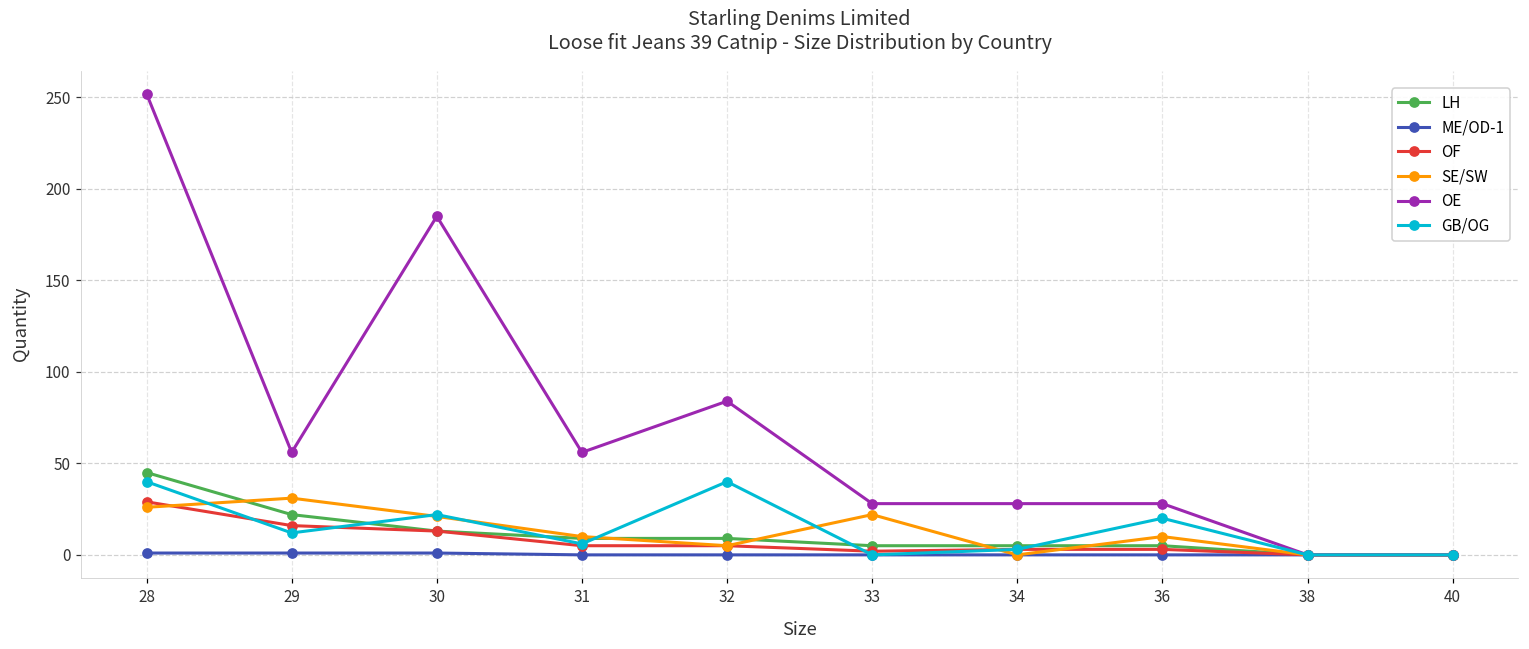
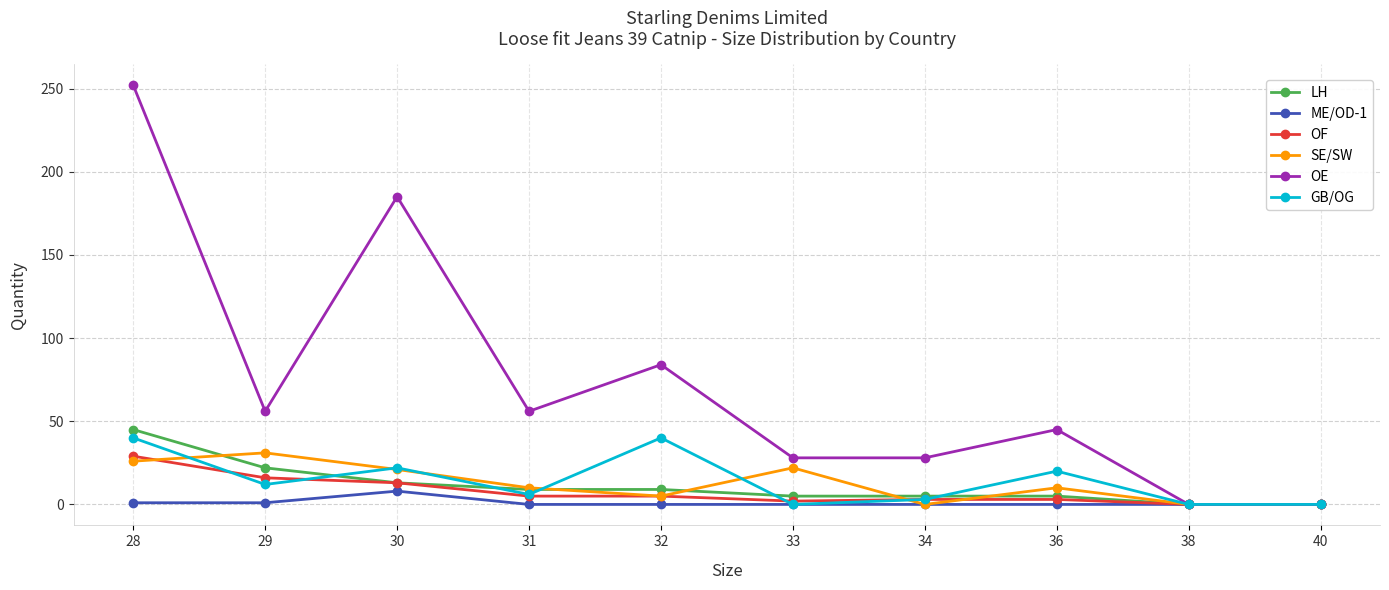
  {
    "LH": {
      "28": 45,
      "29": 22,
      "32": 9,
      "33": 5,
      "34": 5,
      "36": 5
    },
    "ME/OD-1": {
      "28": 1,
      "29": 1,
-     "30": 1,
+     "30": 8,
      "31": 0,
      "32": 0,
      "36": 0
    },
    "OF": {
      "28": 29,
      "29": 16,
      "33": 2,
      "36": 3
    },
    "SE/SW": {
      "28": 26,
      "29": 31,
      "33": 22,
      "36": 10
    },
    "OE": {
      "28": 252,
      "29": 56,
      "30": 185,
      "31": 56,
      "32": 84,
      "33": 28,
      "34": 28,
-     "36": 28
+     "36": 45
    },
    "GB/OG": {
      "28": 40,
      "29": 12,
      "32": 40,
      "36": 20
    }
  }
